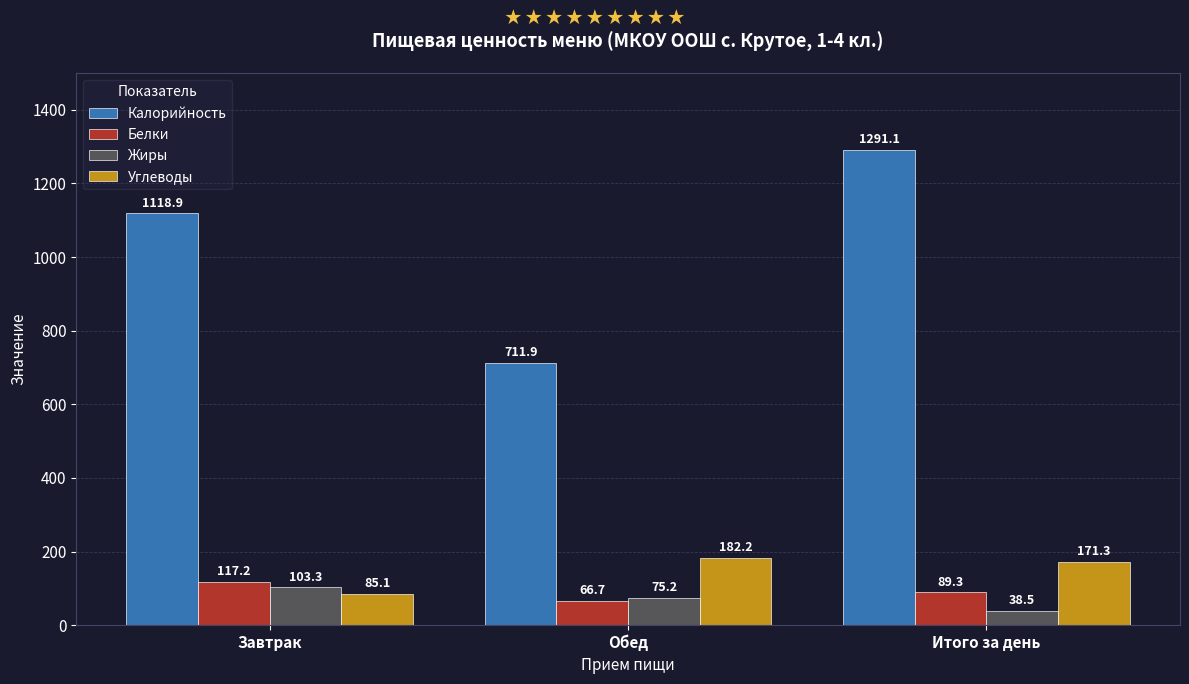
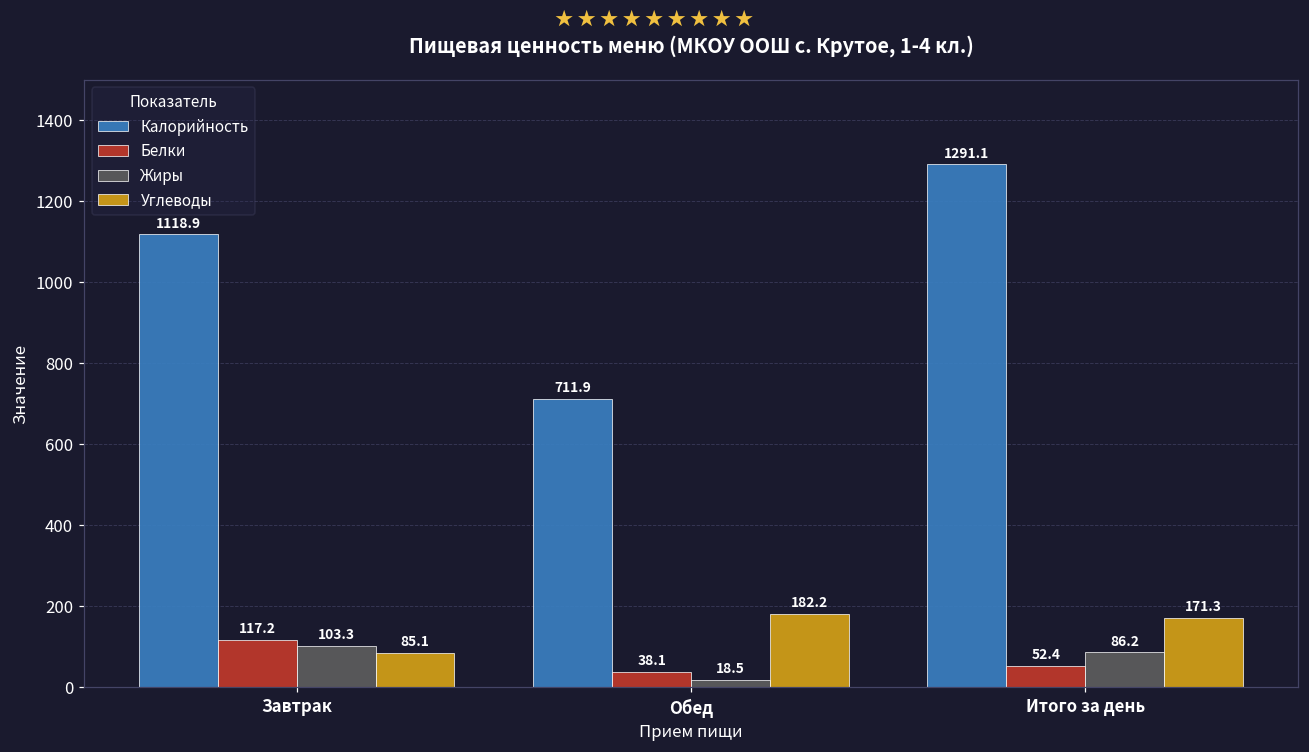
  {
    "Калорийность": {
      "Завтрак": 1118.9,
      "Обед": 711.9,
      "Итого за день": 1291.1
    },
    "Белки": {
      "Завтрак": 117.2,
-     "Обед": 66.7,
-     "Итого за день": 89.3
+     "Обед": 38.1,
+     "Итого за день": 52.4
    },
    "Жиры": {
      "Завтрак": 103.3,
-     "Обед": 75.2,
-     "Итого за день": 38.5
+     "Обед": 18.5,
+     "Итого за день": 86.2
    },
    "Углеводы": {
      "Завтрак": 85.1,
      "Обед": 182.2,
      "Итого за день": 171.3
    }
  }
